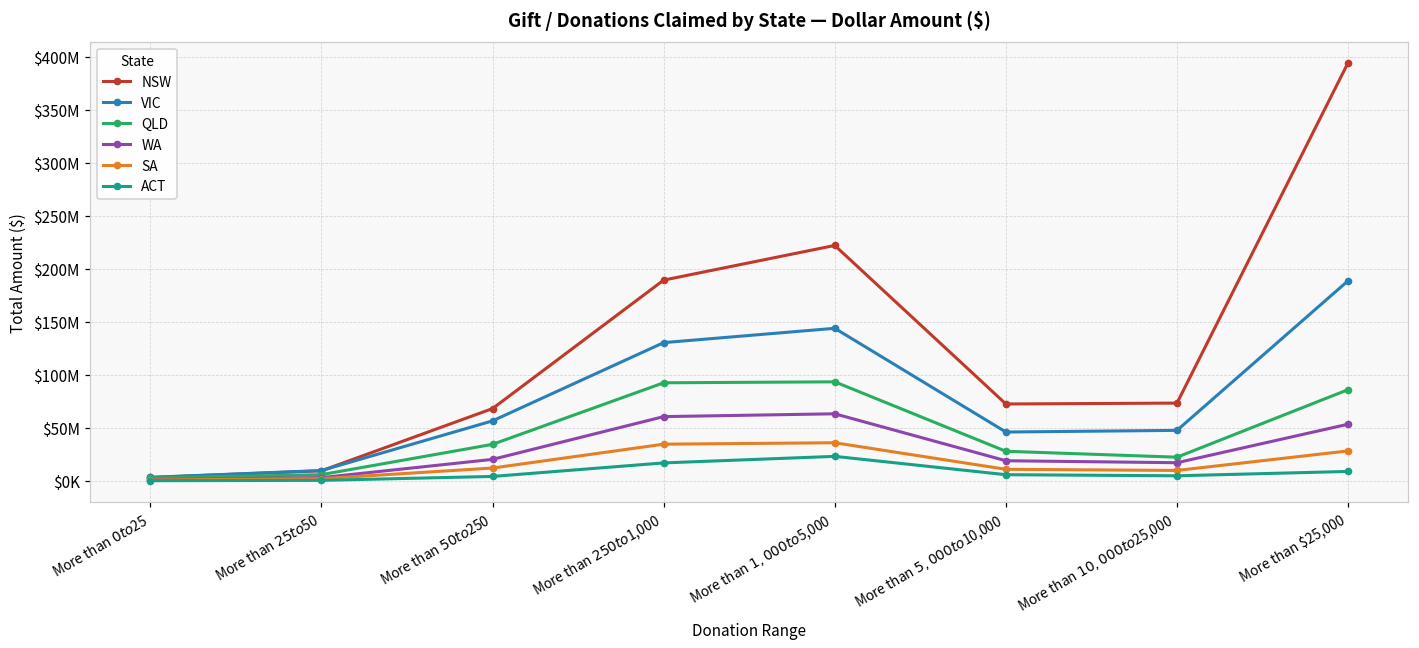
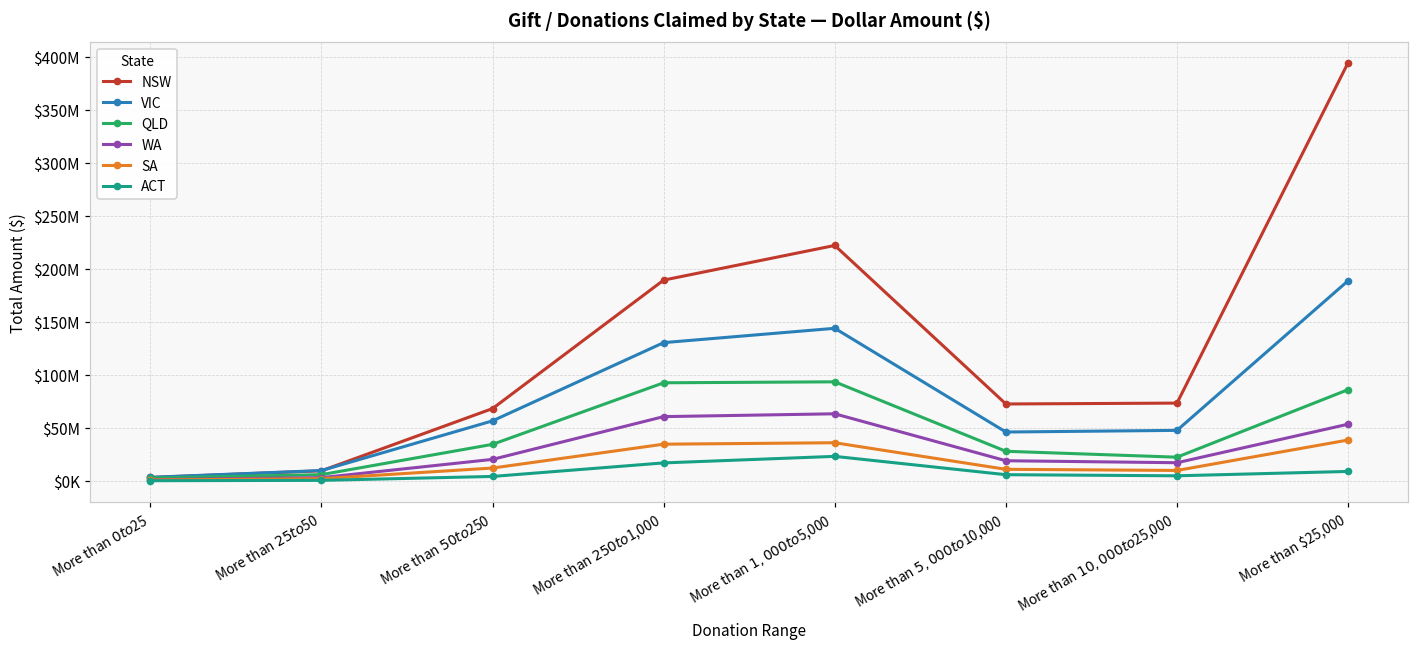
  {
    "NSW": {
      "More than $25,000": "$390000000"
    },
    "VIC": {
      "More than $25,000": "$190000000"
    },
    "WA": {
      "More than $25,000": "$50000000"
    },
    "SA": {
-     "More than $25,000": "$30000000"
+     "More than $25,000": "$40000000"
    }
  }
